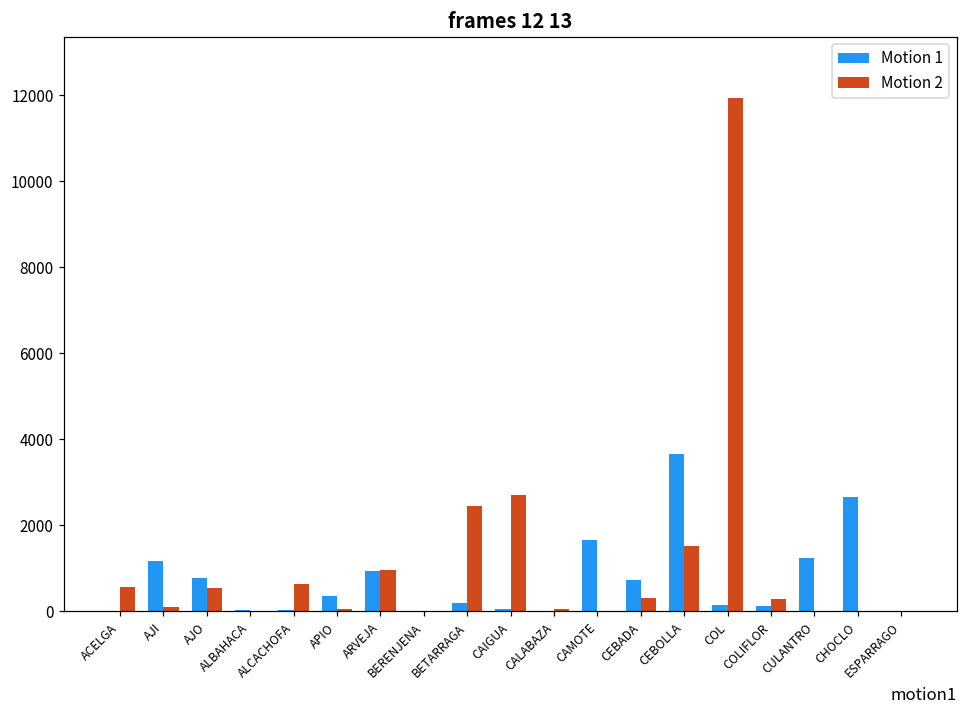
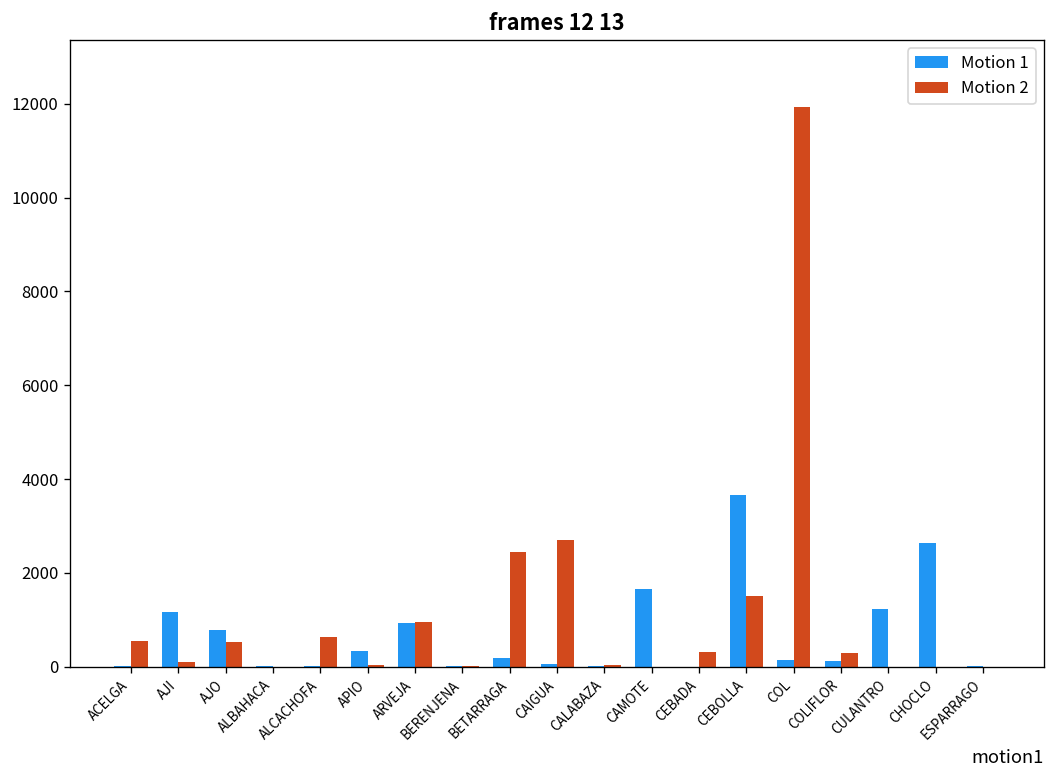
  {
    "Motion 1": {
      "AJI": 1200,
      "AJO": 800,
      "APIO": 300,
      "ARVEJA": 900,
      "BETARRAGA": 200,
      "CAMOTE": 1600,
-     "CEBADA": 700,
+     "CEBADA": 0,
      "CEBOLLA": 3700,
      "COL": 100,
      "COLIFLOR": 100,
      "CULANTRO": 1200,
      "CHOCLO": 2600
    },
    "Motion 2": {
      "ACELGA": 600,
      "AJI": 100,
      "AJO": 500,
      "ALBAHACA": 0,
      "ALCACHOFA": 600,
      "ARVEJA": 900,
      "BETARRAGA": 2400,
      "CAIGUA": 2700,
      "CEBADA": 300,
      "CEBOLLA": 1500,
      "COL": 11900,
      "COLIFLOR": 300
    }
  }
